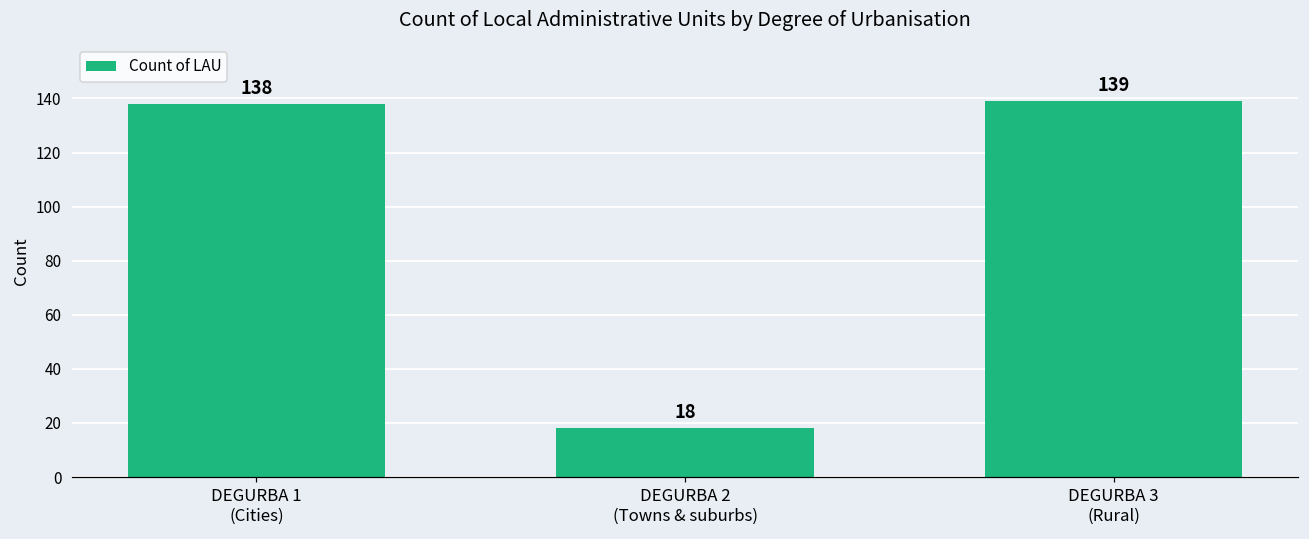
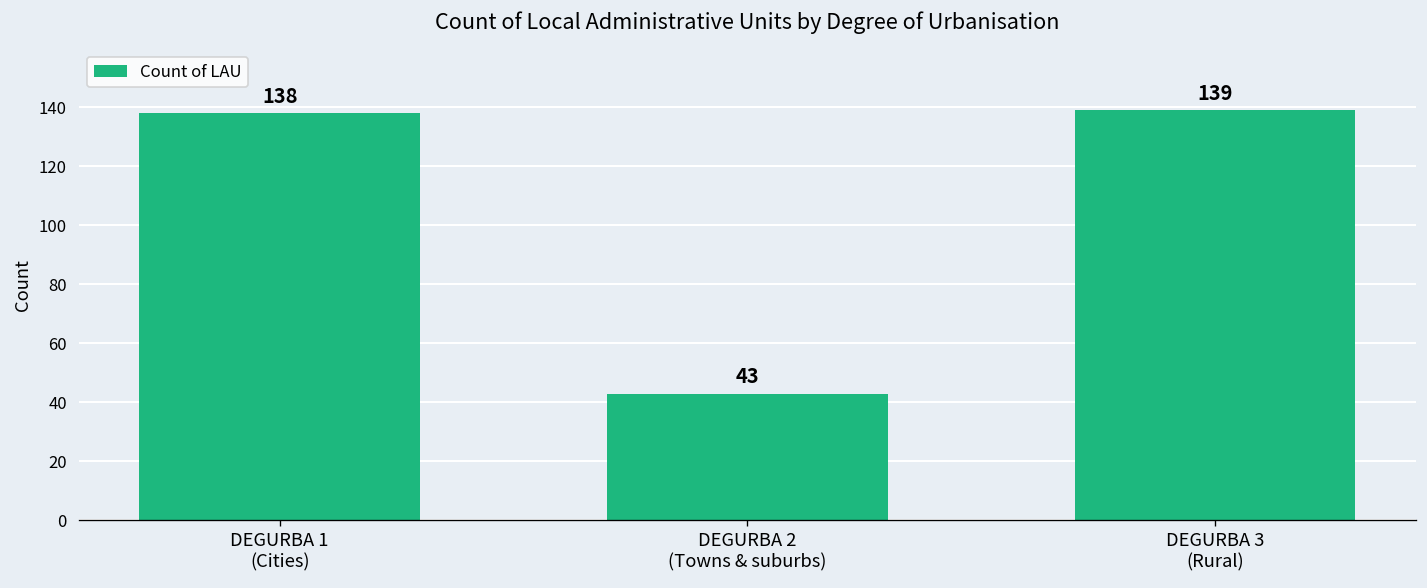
  {
    "DEGURBA 1 (Cities)": 138,
-   "DEGURBA 2 (Towns & suburbs)": 18,
+   "DEGURBA 2 (Towns & suburbs)": 43,
    "DEGURBA 3 (Rural)": 139
  }
